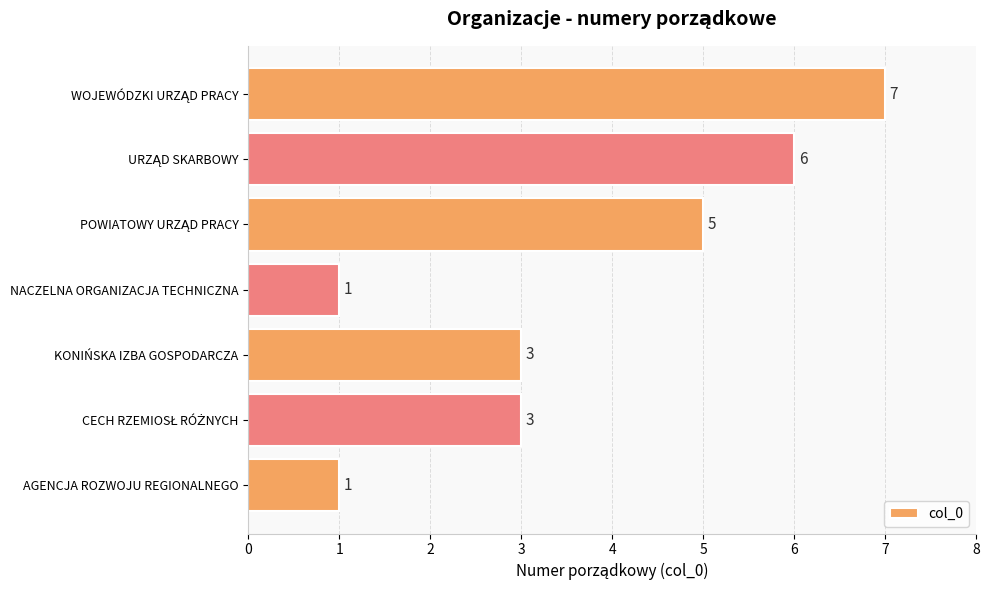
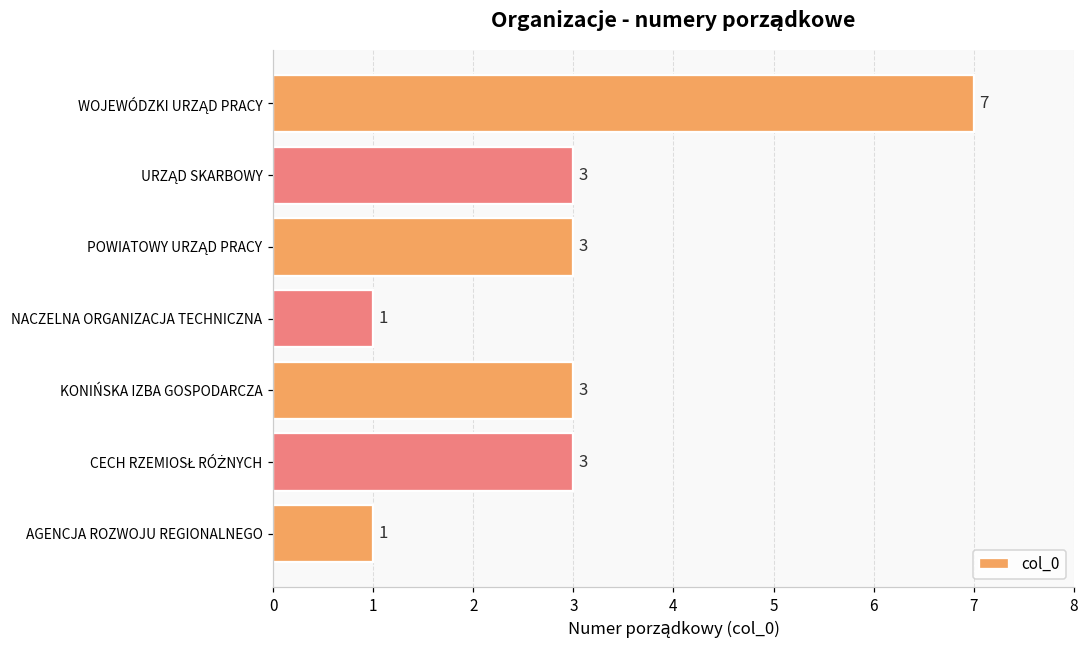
  {
    "WOJEWÓDZKI URZĄD PRACY": 7,
-   "URZĄD SKARBOWY": 6,
-   "POWIATOWY URZĄD PRACY": 5,
+   "URZĄD SKARBOWY": 3,
+   "POWIATOWY URZĄD PRACY": 3,
    "NACZELNA ORGANIZACJA TECHNICZNA": 1,
    "KONIŃSKA IZBA GOSPODARCZA": 3,
    "CECH RZEMIOSŁ RÓŻNYCH": 3,
    "AGENCJA ROZWOJU REGIONALNEGO": 1
  }
